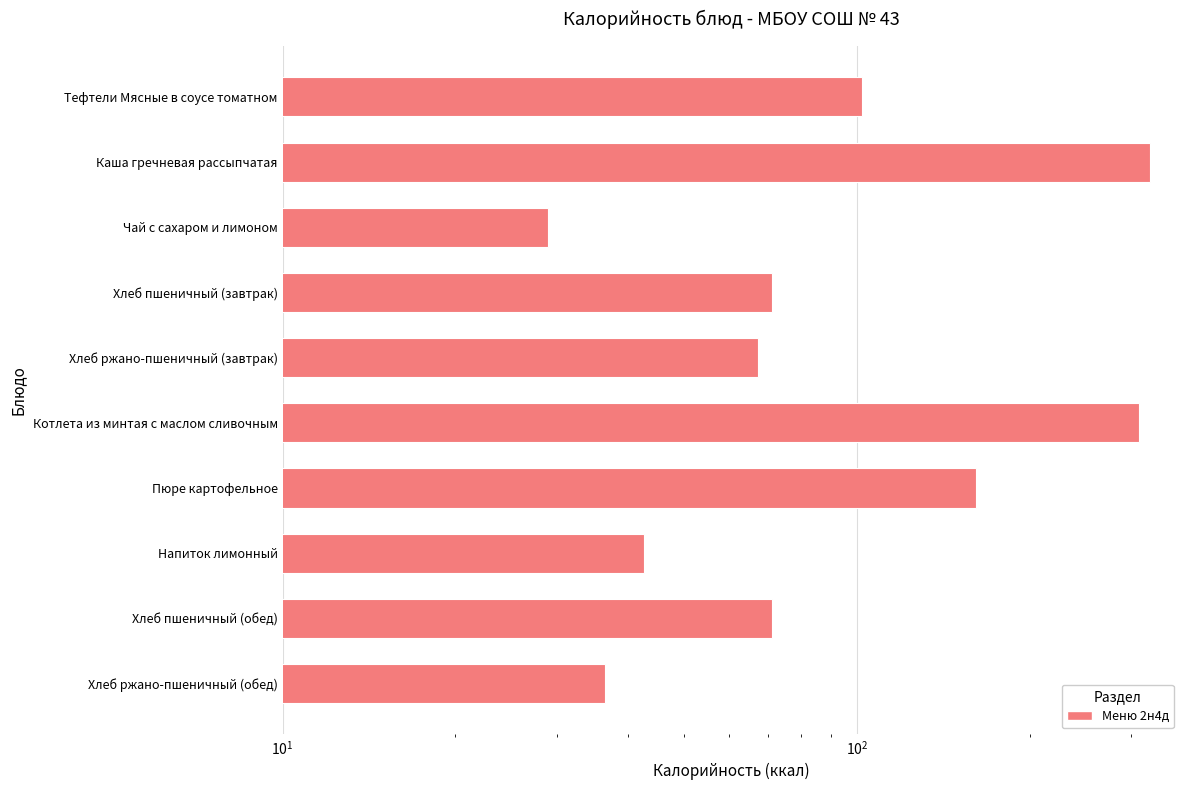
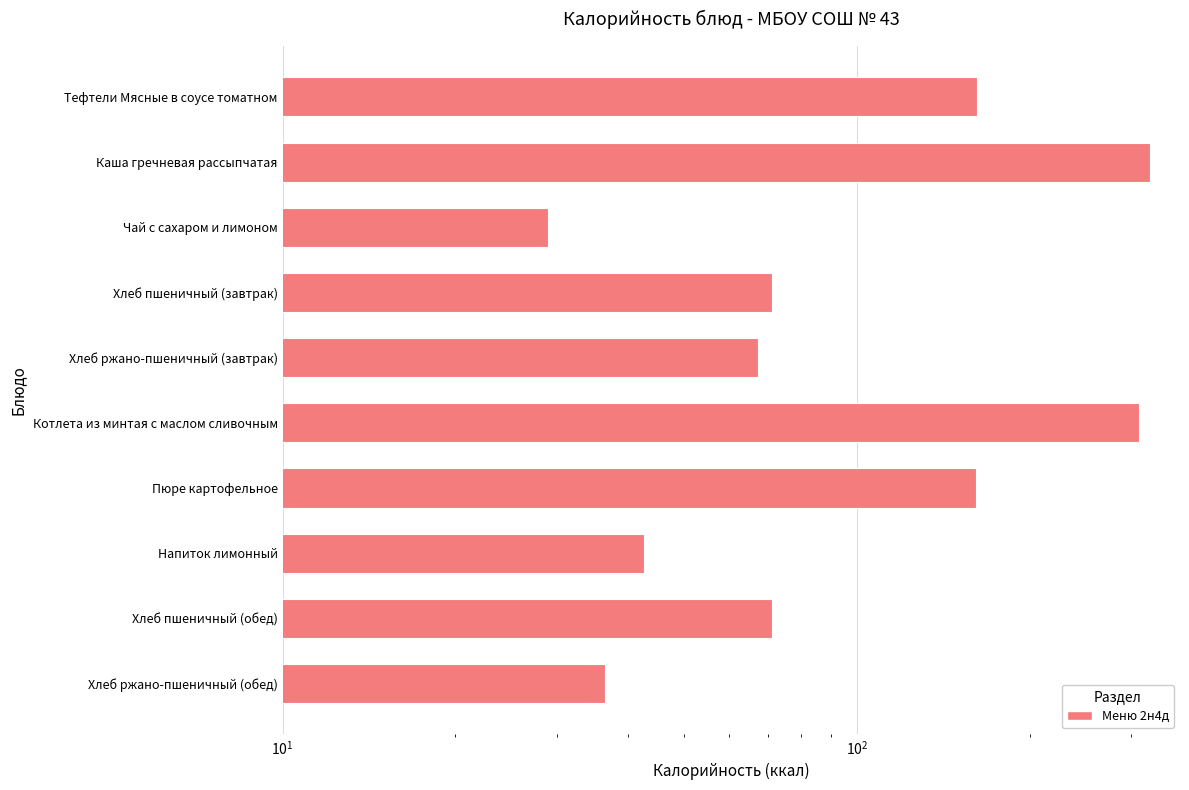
  {
-   "Тефтели Мясные в соусе томатном": 102,
+   "Тефтели Мясные в соусе томатном": 162,
    "Каша гречневая рассыпчатая": 320,
    "Чай с сахаром и лимоном": 29,
    "Хлеб пшеничный (завтрак)": 71,
    "Хлеб ржано-пшеничный (завтрак)": 67,
    "Котлета из минтая с маслом сливочным": 310,
    "Пюре картофельное": 161,
    "Напиток лимонный": 43,
    "Хлеб пшеничный (обед)": 71,
    "Хлеб ржано-пшеничный (обед)": 36
  }
